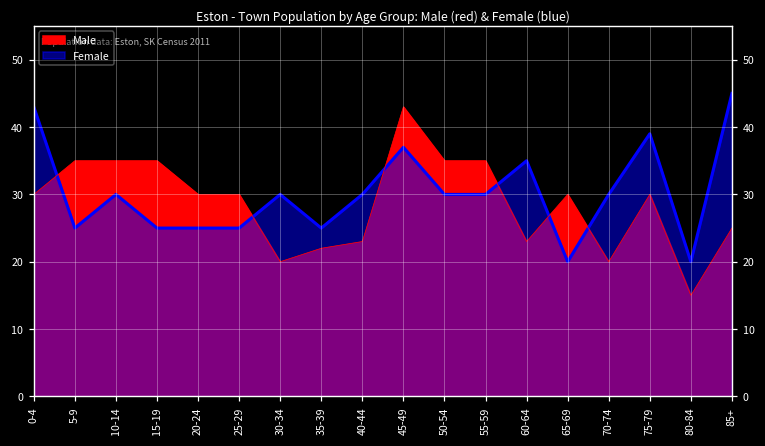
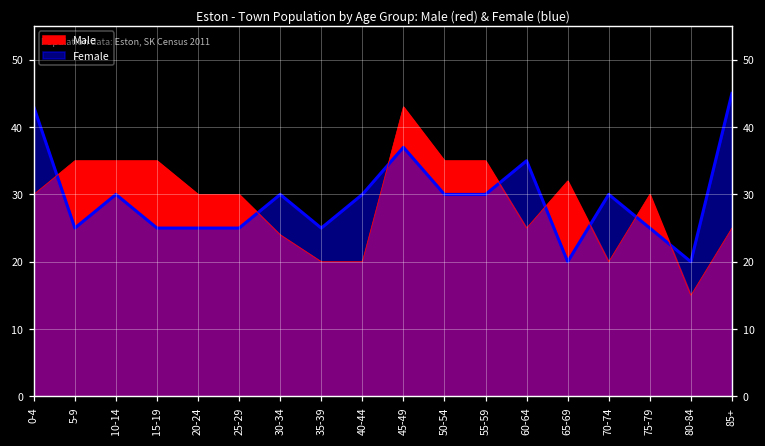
  {
    "Male": {
      "0-4": 30,
      "5-9": 35,
      "10-14": 35,
      "15-19": 35,
      "20-24": 30,
      "25-29": 30,
-     "30-34": 20,
-     "35-39": 22,
-     "40-44": 23,
+     "30-34": 24,
+     "35-39": 20,
+     "40-44": 20,
      "45-49": 43,
      "50-54": 35,
      "55-59": 35,
-     "60-64": 23,
-     "65-69": 30,
+     "60-64": 25,
+     "65-69": 32,
      "70-74": 20,
      "75-79": 30,
      "80-84": 15,
      "85+": 25
    },
    "Female": {
      "0-4": 43,
      "5-9": 25,
      "10-14": 30,
      "15-19": 25,
      "20-24": 25,
      "25-29": 25,
      "30-34": 30,
      "35-39": 25,
      "40-44": 30,
      "45-49": 37,
      "50-54": 30,
      "55-59": 30,
      "60-64": 35,
      "65-69": 20,
      "70-74": 30,
-     "75-79": 39,
+     "75-79": 25,
      "80-84": 20,
      "85+": 45
    }
  }
